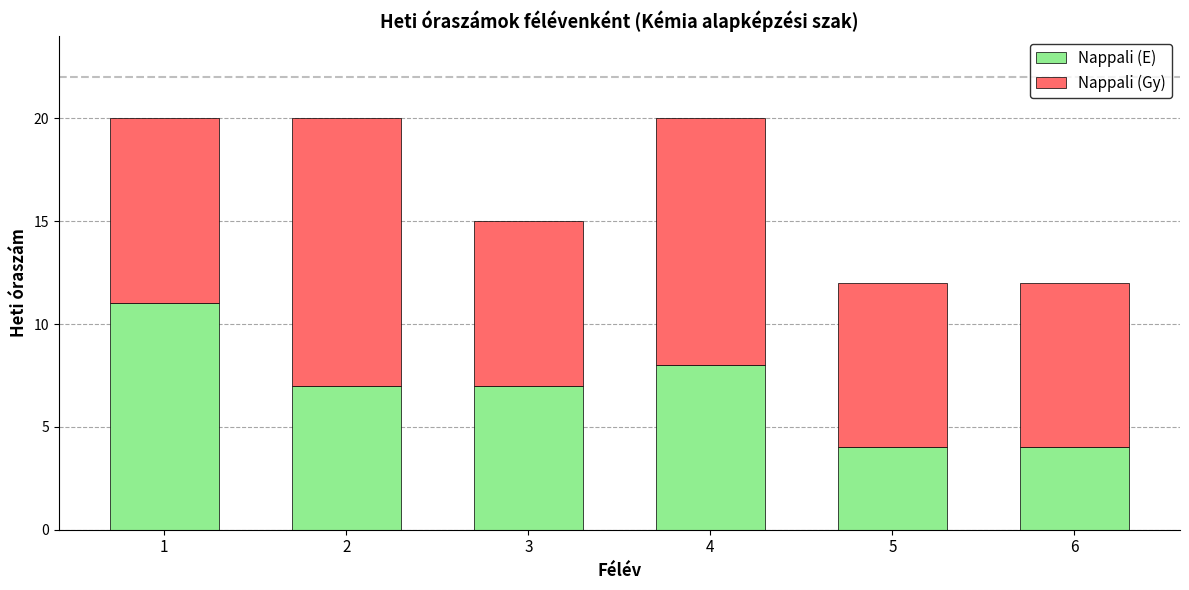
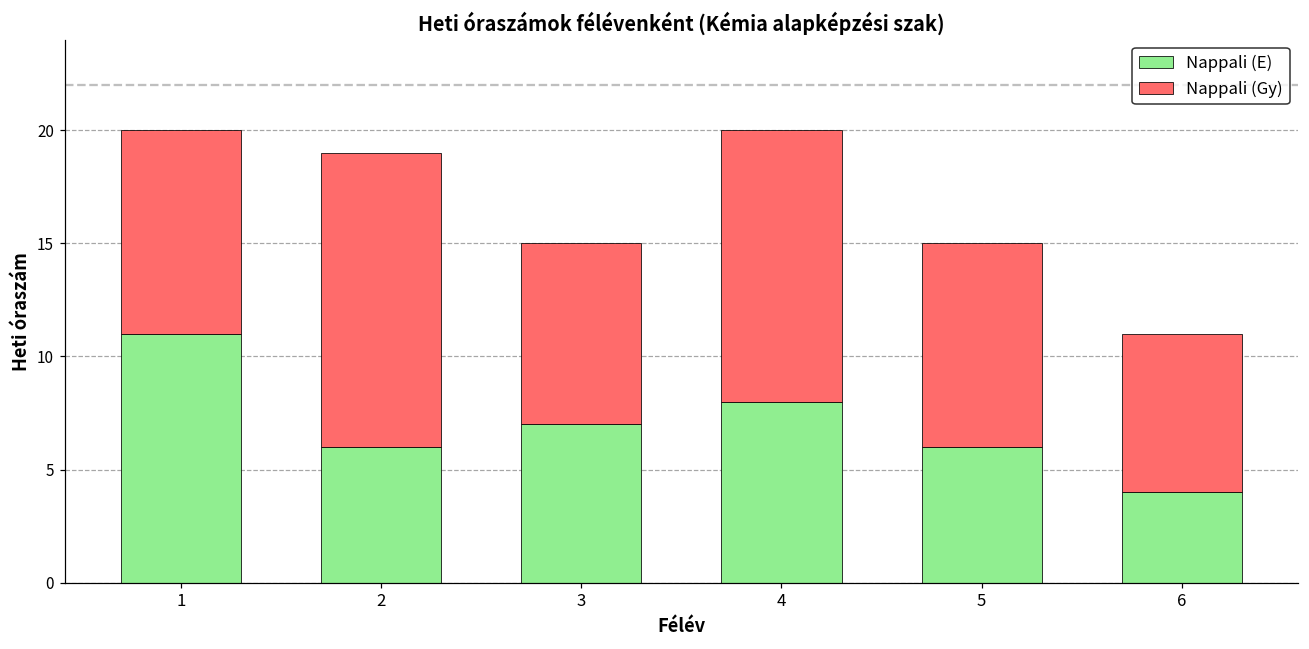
  {
    "Nappali (E)": {
      "1": 11,
-     "2": 7,
+     "2": 6,
      "3": 7,
      "4": 8,
-     "5": 4,
+     "5": 6,
      "6": 4
    },
    "Nappali (Gy)": {
      "1": 9,
      "2": 13,
      "3": 8,
      "4": 12,
-     "5": 8,
-     "6": 8
+     "5": 9,
+     "6": 7
    }
  }
